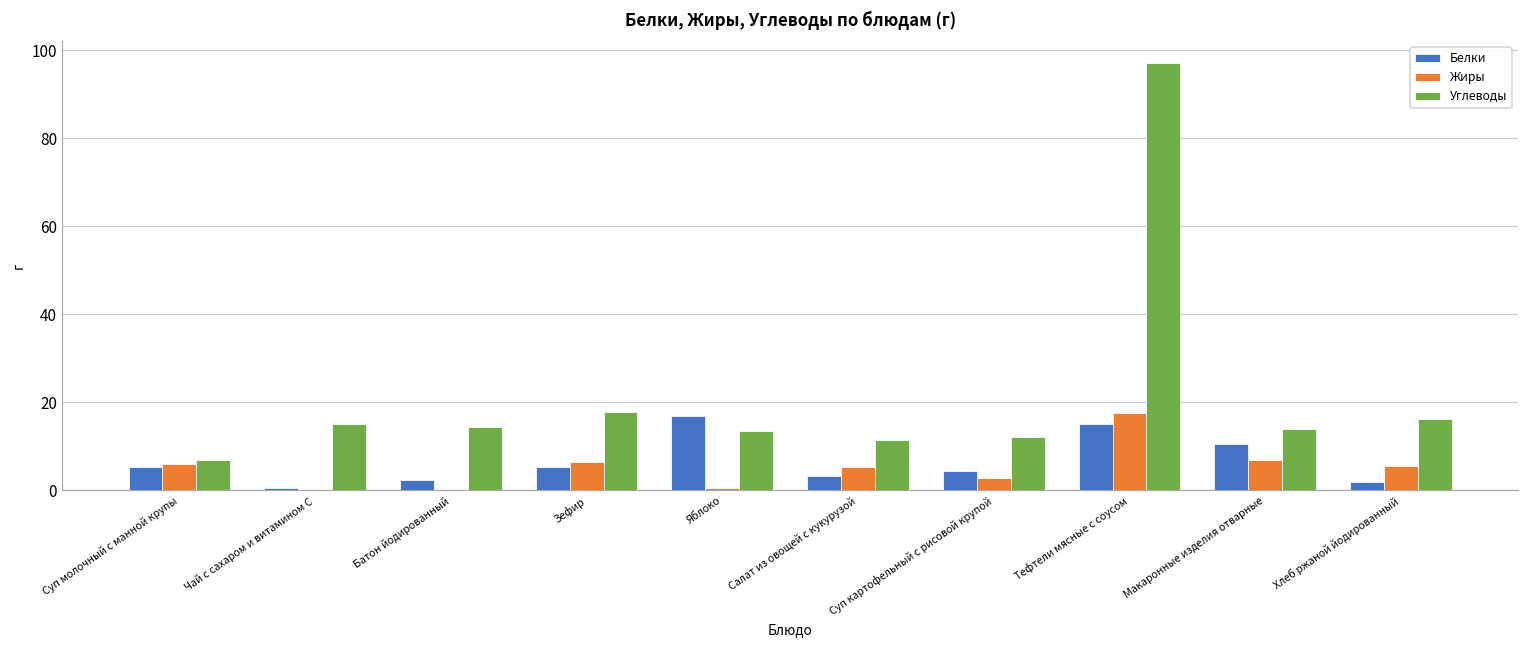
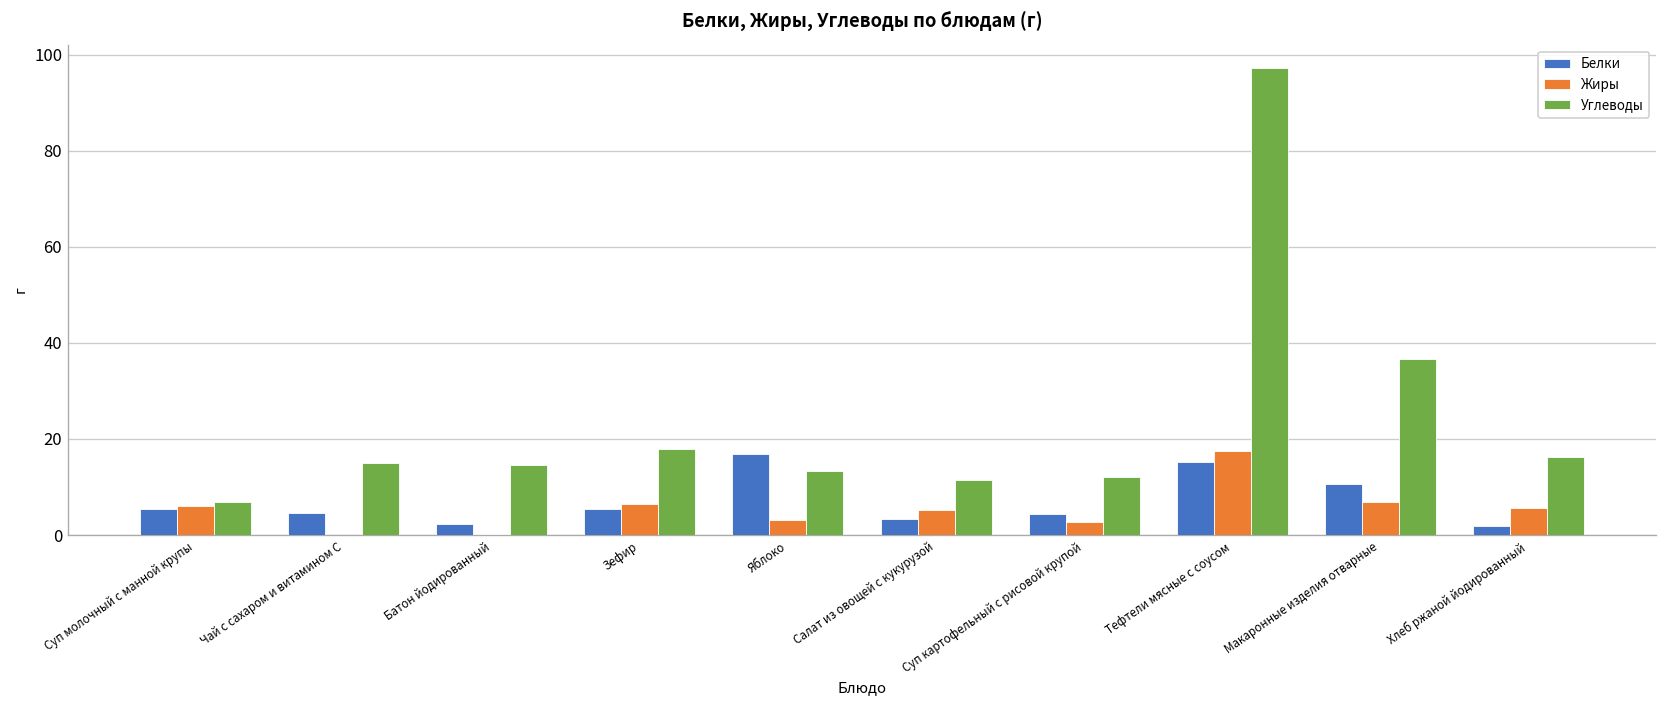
  {
    "Белки": {
      "Суп молочный с манной крупы": 5,
-     "Чай с сахаром и витамином С": 1,
+     "Чай с сахаром и витамином С": 5,
      "Батон йодированный": 2,
      "Зефир": 5,
      "Яблоко": 17,
      "Салат из овощей с кукурузой": 3,
      "Суп картофельный с рисовой крупой": 4,
      "Тефтели мясные с соусом": 15,
      "Макаронные изделия отварные": 11,
      "Хлеб ржаной йодированный": 2
    },
    "Жиры": {
      "Суп молочный с манной крупы": 6,
      "Чай с сахаром и витамином С": 0,
      "Зефир": 7,
-     "Яблоко": 1,
+     "Яблоко": 3,
      "Салат из овощей с кукурузой": 5,
      "Суп картофельный с рисовой крупой": 3,
      "Тефтели мясные с соусом": 18,
      "Макаронные изделия отварные": 7,
      "Хлеб ржаной йодированный": 6
    },
    "Углеводы": {
      "Суп молочный с манной крупы": 7,
      "Чай с сахаром и витамином С": 15,
      "Батон йодированный": 15,
      "Зефир": 18,
      "Яблоко": 13,
      "Салат из овощей с кукурузой": 12,
      "Суп картофельный с рисовой крупой": 12,
      "Тефтели мясные с соусом": 97,
-     "Макаронные изделия отварные": 14,
+     "Макаронные изделия отварные": 37,
      "Хлеб ржаной йодированный": 16
    }
  }
